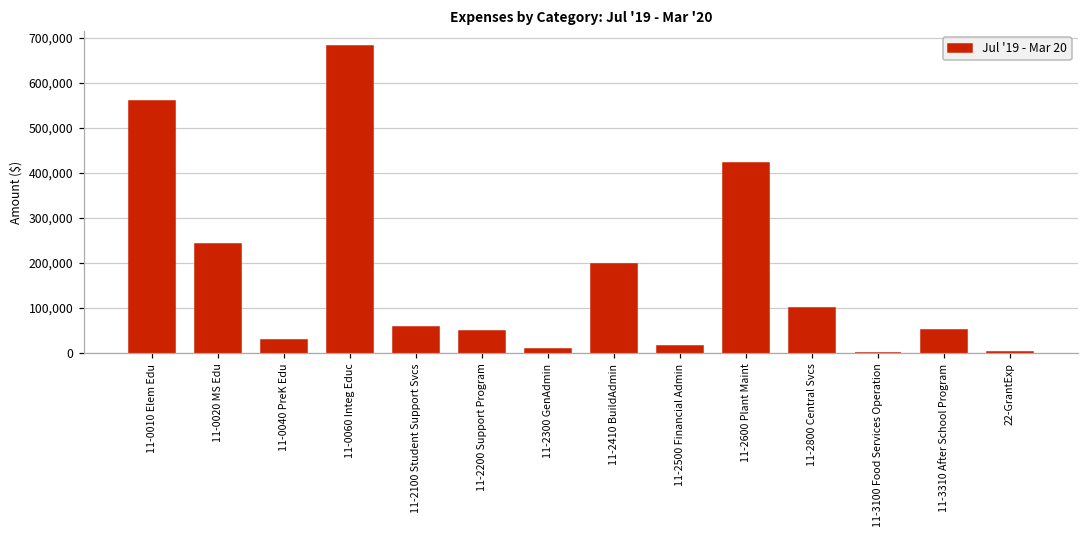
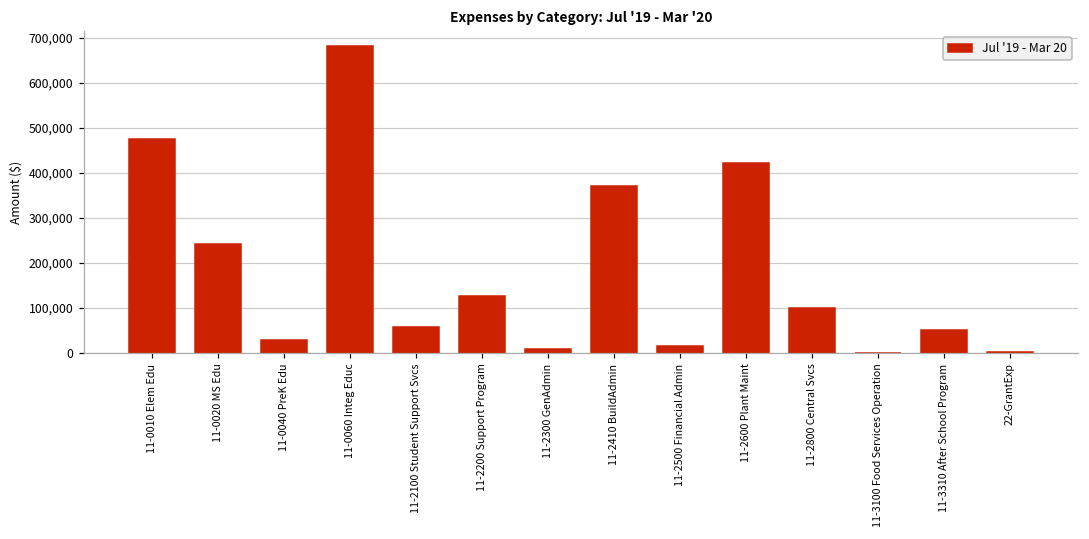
  {
-   "11-0010 Elem Edu": "560,000",
+   "11-0010 Elem Edu": "480,000",
    "11-0020 MS Edu": "240,000",
    "11-0040 PreK Edu": "30,000",
    "11-0060 Integ Educ": "680,000",
    "11-2100 Student Support Svcs": "60,000",
-   "11-2200 Support Program": "50,000",
+   "11-2200 Support Program": "130,000",
    "11-2300 GenAdmin": "10,000",
-   "11-2410 BuildAdmin": "200,000",
+   "11-2410 BuildAdmin": "370,000",
    "11-2500 Financial Admin": "20,000",
    "11-2600 Plant Maint": "420,000",
    "11-2800 Central Svcs": "100,000",
    "11-3310 After School Program": "50,000"
  }
